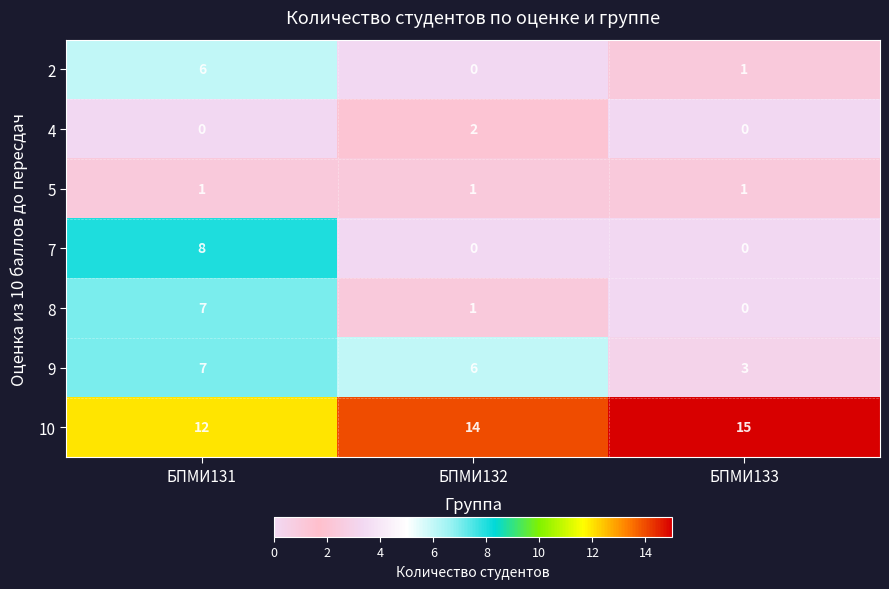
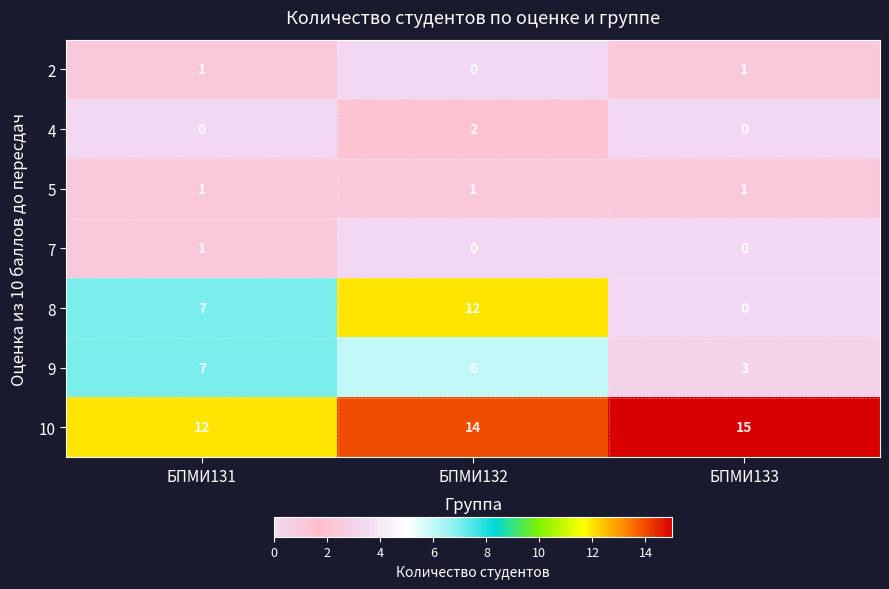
  {
    "2": {
-     "БПМИ131": 6,
+     "БПМИ131": 1,
      "БПМИ133": 1
    },
    "4": {
      "БПМИ132": 2
    },
    "5": {
      "БПМИ131": 1,
      "БПМИ132": 1,
      "БПМИ133": 1
    },
    "7": {
-     "БПМИ131": 8
+     "БПМИ131": 1
    },
    "8": {
      "БПМИ131": 7,
-     "БПМИ132": 1
+     "БПМИ132": 12
    },
    "9": {
      "БПМИ131": 7,
      "БПМИ132": 6
    },
    "10": {
      "БПМИ131": 12,
      "БПМИ132": 14,
      "БПМИ133": 15
    }
  }
